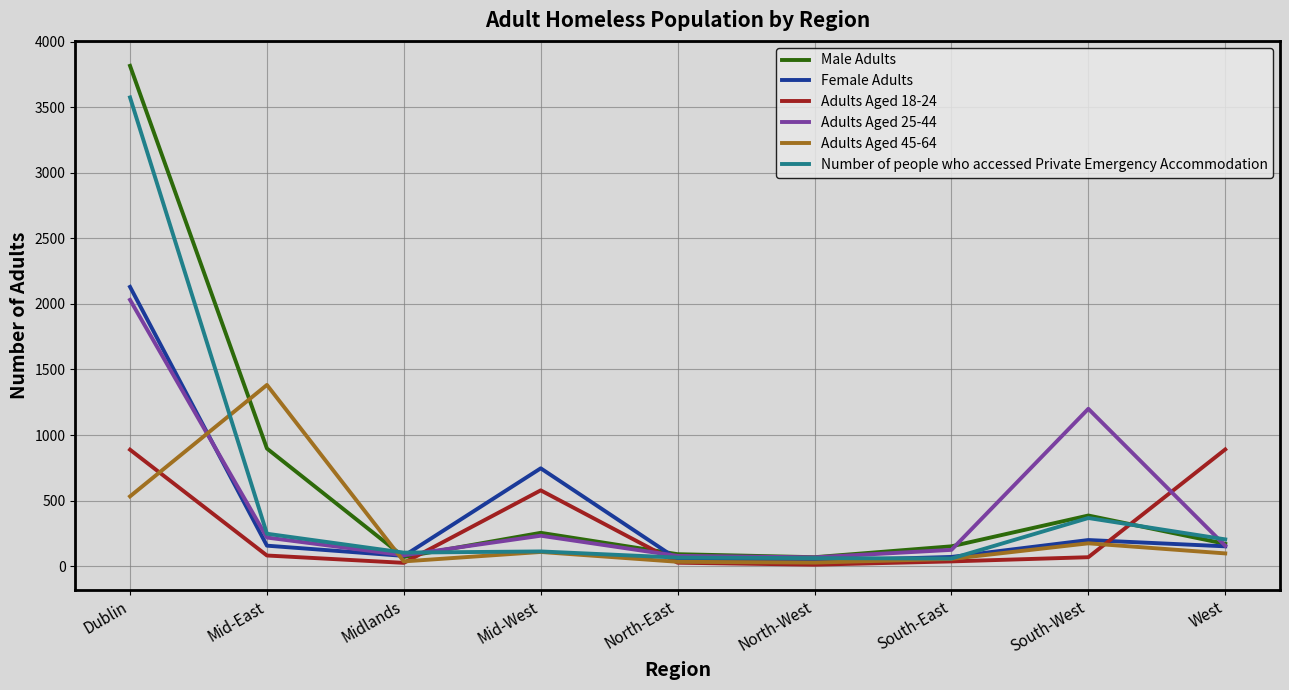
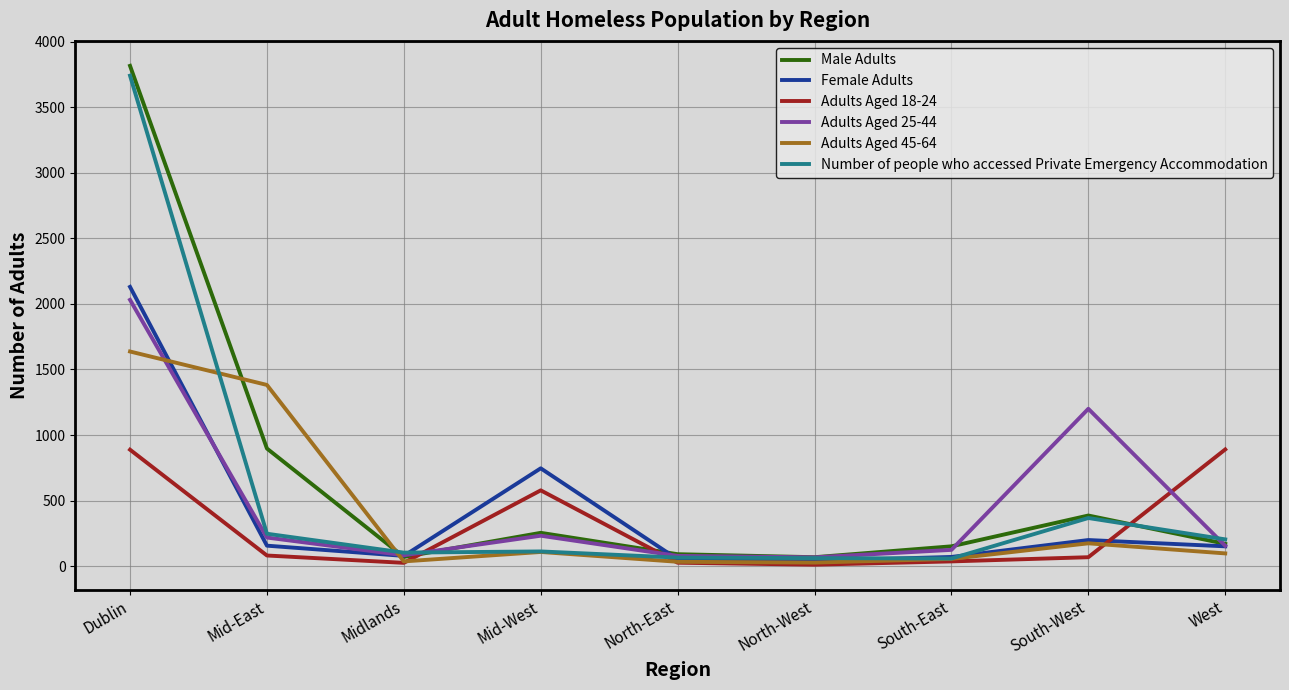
  {
    "Male Adults": {
      "Dublin": 3820,
      "Mid-East": 900,
      "Mid-West": 250,
      "South-East": 150
    },
    "Female Adults": {
      "Dublin": 2130,
      "Mid-East": 160,
      "Mid-West": 750,
      "South-West": 200
    },
    "Adults Aged 18-24": {
      "Dublin": 890,
      "Mid-East": 80,
      "Mid-West": 580,
      "South-West": 70,
      "West": 890
    },
    "Adults Aged 25-44": {
      "Dublin": 2030,
      "Mid-East": 220,
      "Mid-West": 230,
      "South-East": 120,
      "South-West": 1200
    },
    "Adults Aged 45-64": {
-     "Dublin": 530,
+     "Dublin": 1640,
      "Mid-East": 1380,
      "South-West": 170,
      "West": 100
    },
    "Number of people who accessed Private Emergency Accommodation": {
-     "Dublin": 3580,
+     "Dublin": 3740,
      "Mid-East": 250,
      "Midlands": 100,
      "West": 200
    }
  }
